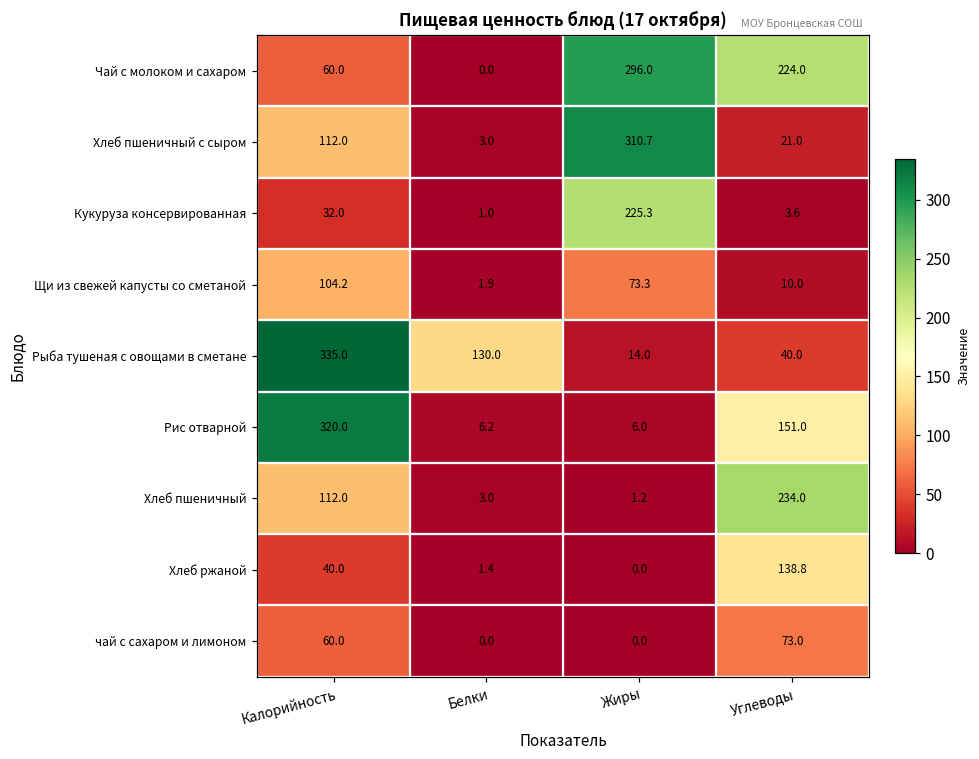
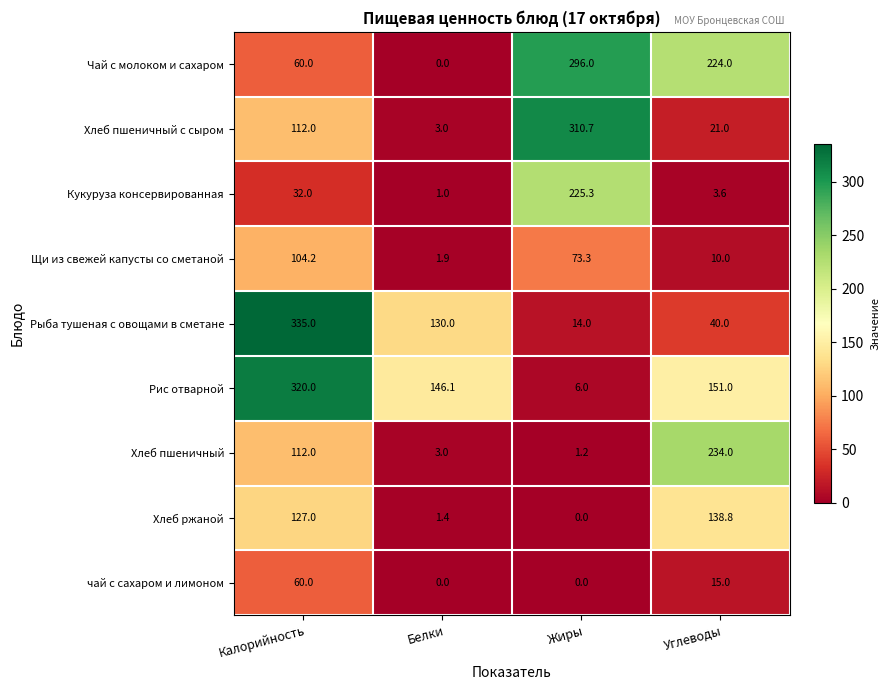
  {
    "Чай с молоком и сахаром": {
      "Калорийность": 60.0,
      "Белки": 0.0,
      "Жиры": 296.0,
      "Углеводы": 224.0
    },
    "Хлеб пшеничный с сыром": {
      "Калорийность": 112.0,
      "Белки": 3.0,
      "Жиры": 310.7,
      "Углеводы": 21.0
    },
    "Кукуруза консервированная": {
      "Калорийность": 32.0,
      "Белки": 1.0,
      "Жиры": 225.3,
      "Углеводы": 3.6
    },
    "Щи из свежей капусты со сметаной": {
      "Калорийность": 104.2,
      "Белки": 1.9,
      "Жиры": 73.3,
      "Углеводы": 10.0
    },
    "Рыба тушеная с овощами в сметане": {
      "Калорийность": 335.0,
      "Белки": 130.0,
      "Жиры": 14.0,
      "Углеводы": 40.0
    },
    "Рис отварной": {
      "Калорийность": 320.0,
-     "Белки": 6.2,
+     "Белки": 146.1,
      "Жиры": 6.0,
      "Углеводы": 151.0
    },
    "Хлеб пшеничный": {
      "Калорийность": 112.0,
      "Белки": 3.0,
      "Жиры": 1.2,
      "Углеводы": 234.0
    },
    "Хлеб ржаной": {
-     "Калорийность": 40.0,
+     "Калорийность": 127.0,
      "Белки": 1.4,
      "Жиры": 0.0,
      "Углеводы": 138.8
    },
    "чай с сахаром и лимоном": {
      "Калорийность": 60.0,
      "Белки": 0.0,
      "Жиры": 0.0,
-     "Углеводы": 73.0
+     "Углеводы": 15.0
    }
  }
